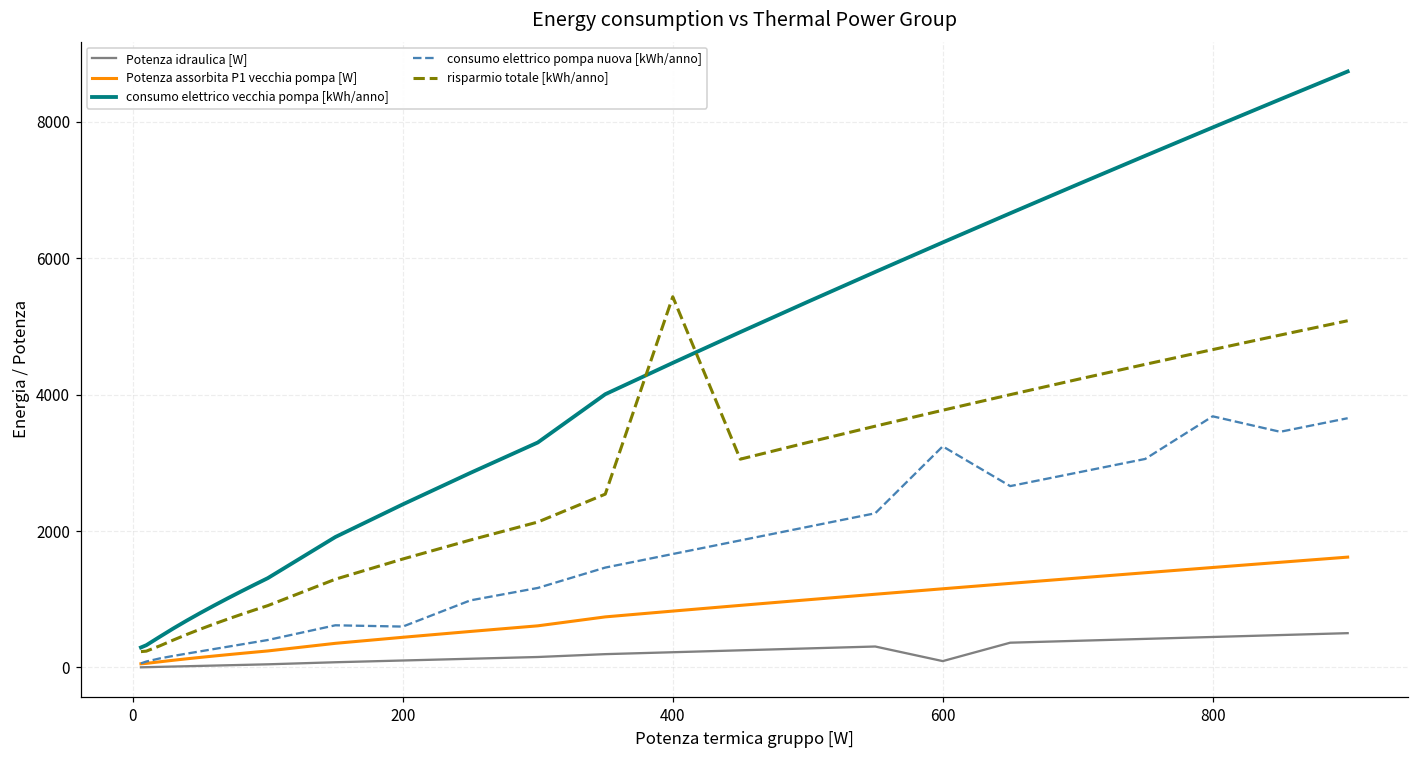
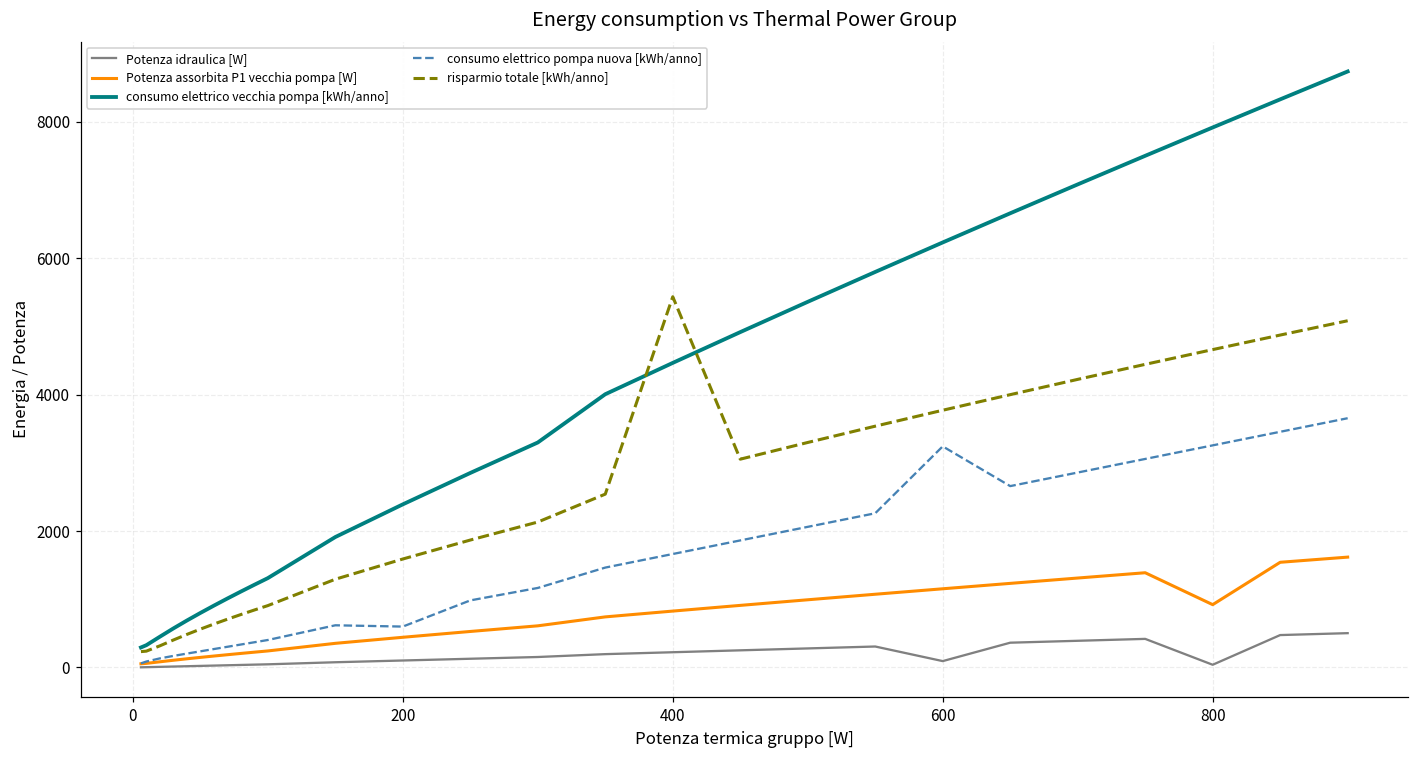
  {
    "Potenza idraulica [W]": {
      "200": 100,
      "400": 200,
      "600": 100,
-     "800": 400
+     "800": 0
    },
    "Potenza assorbita P1 vecchia pompa [W]": {
      "200": 400,
      "400": 800,
      "600": 1200,
-     "800": 1500
+     "800": 900
    },
    "consumo elettrico vecchia pompa [kWh/anno]": {
      "200": 2400,
      "400": 4500,
      "600": 6200,
      "800": 7900
    },
    "consumo elettrico pompa nuova [kWh/anno]": {
      "200": 600,
      "400": 1700,
      "600": 3200,
-     "800": 3700
+     "800": 3300
    },
    "risparmio totale [kWh/anno]": {
      "200": 1600,
      "400": 5400,
      "600": 3800,
      "800": 4700
    }
  }
